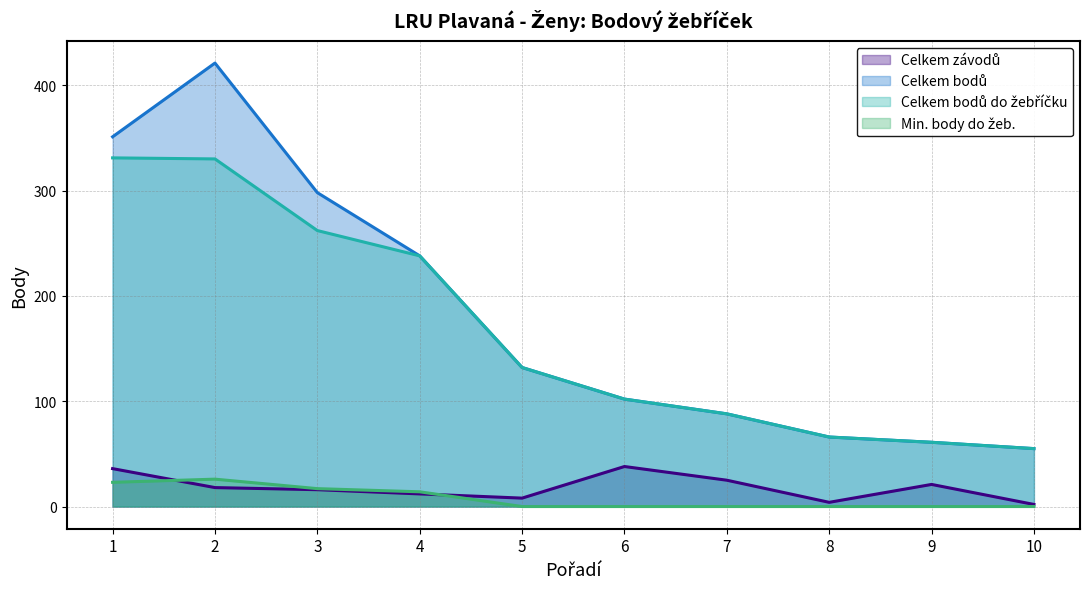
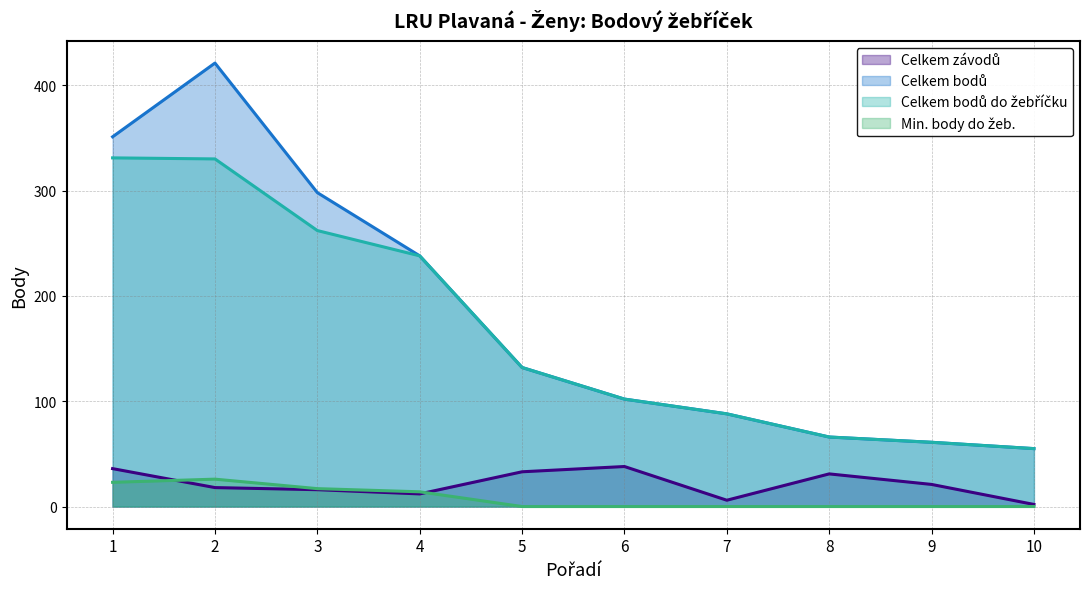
  {
    "Celkem závodů": {
      "1": 36,
      "2": 18,
-     "5": 8,
+     "5": 33,
      "6": 38,
-     "7": 25,
-     "8": 4,
+     "7": 6,
+     "8": 31,
      "9": 21
    }
  }
